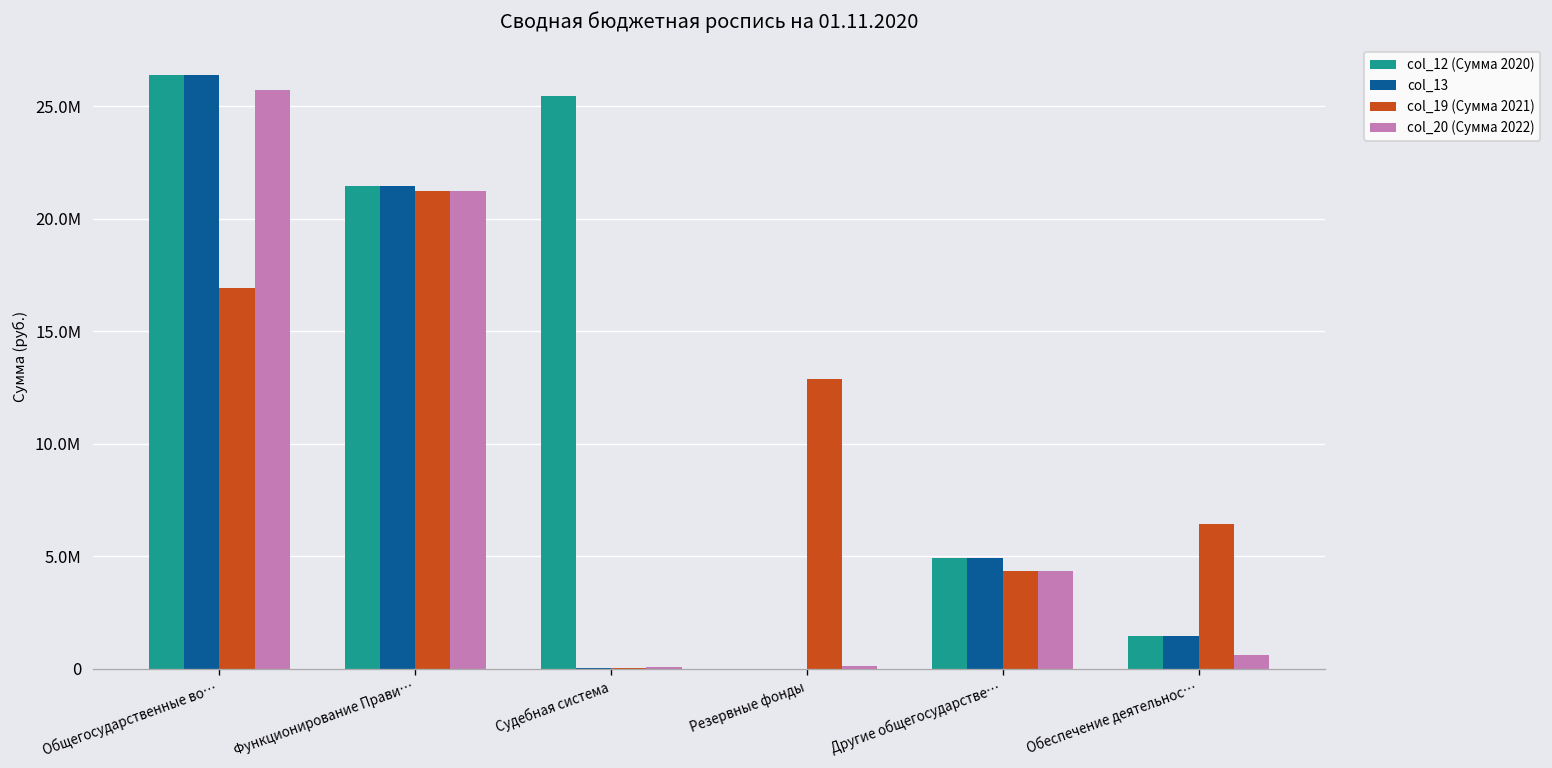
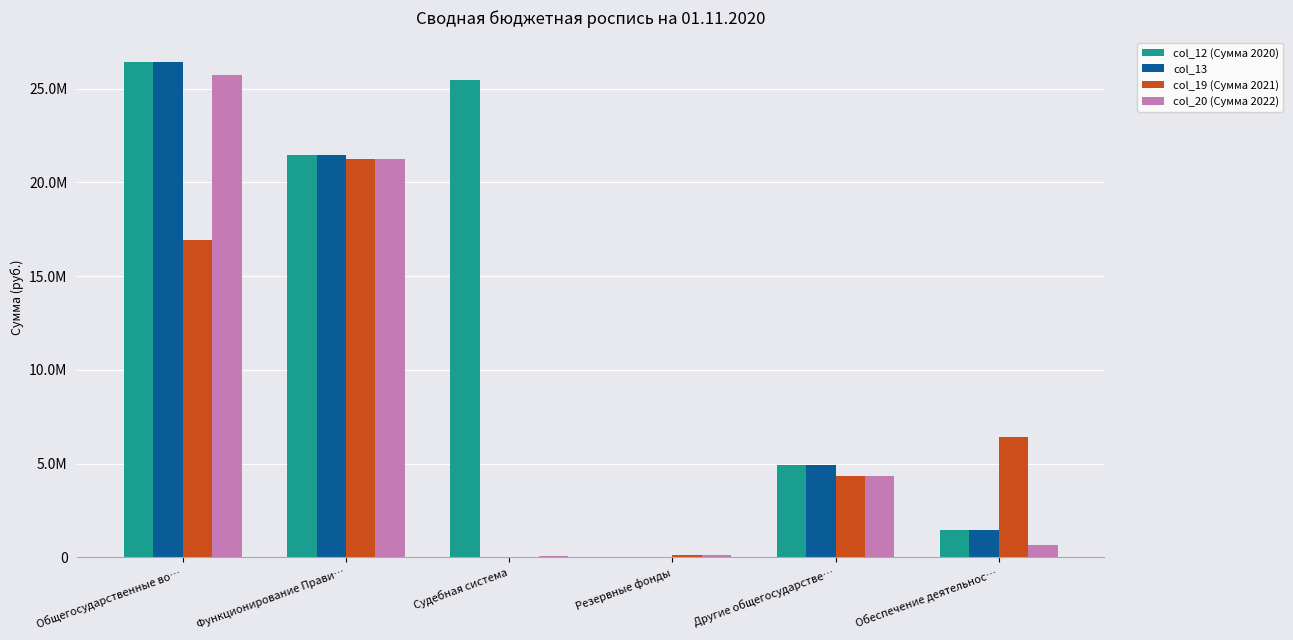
  {
    "col_12 (Сумма 2020)": {
      "Общегосударственные во…": 26400000,
      "Функционирование Прави…": 21500000,
      "Судебная система": 25500000,
      "Резервные фонды": 0,
      "Другие общегосударстве…": 4900000,
      "Обеспечение деятельнос…": 1500000
    },
    "col_13": {
      "Общегосударственные во…": 26400000,
      "Функционирование Прави…": 21500000,
      "Резервные фонды": 0,
      "Другие общегосударстве…": 4900000,
      "Обеспечение деятельнос…": 1500000
    },
    "col_19 (Сумма 2021)": {
      "Общегосударственные во…": 16900000,
      "Функционирование Прави…": 21300000,
-     "Резервные фонды": 12900000,
+     "Резервные фонды": 100000,
      "Другие общегосударстве…": 4300000,
      "Обеспечение деятельнос…": 6400000
    },
    "col_20 (Сумма 2022)": {
      "Общегосударственные во…": 25700000,
      "Функционирование Прави…": 21300000,
      "Другие общегосударстве…": 4300000,
      "Обеспечение деятельнос…": 600000
    }
  }
